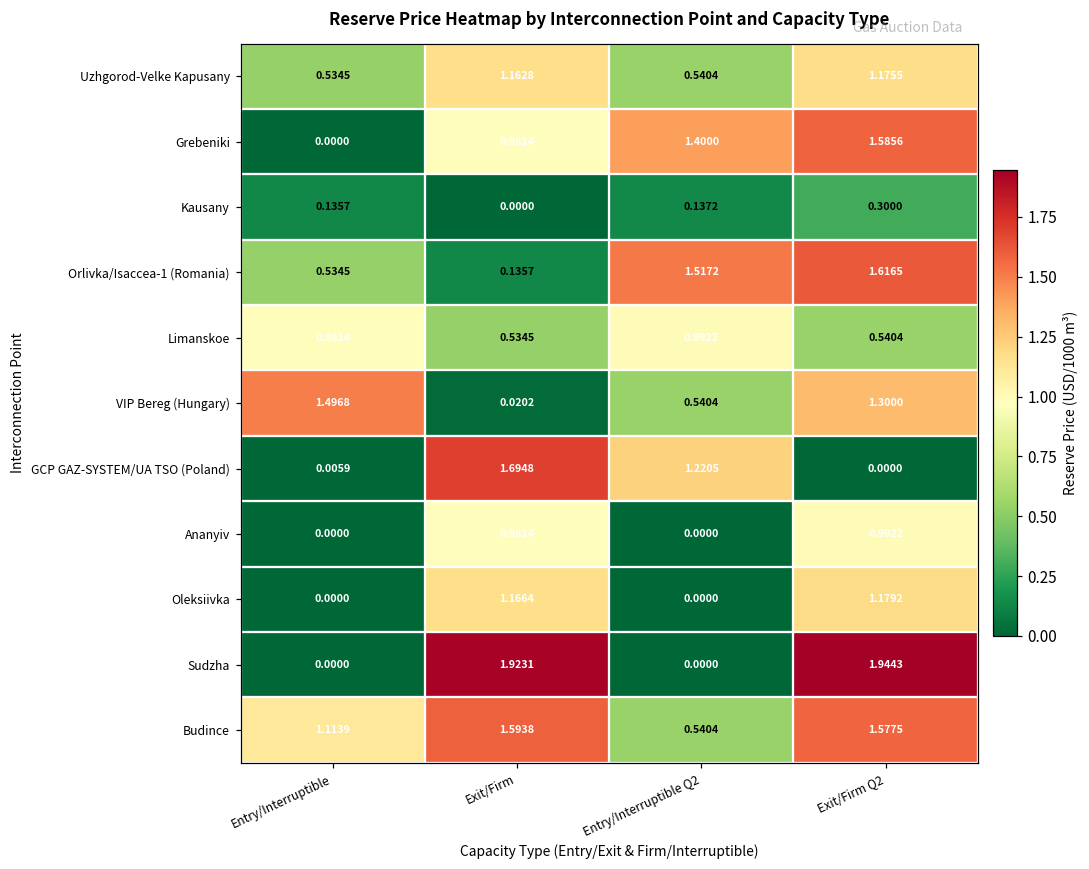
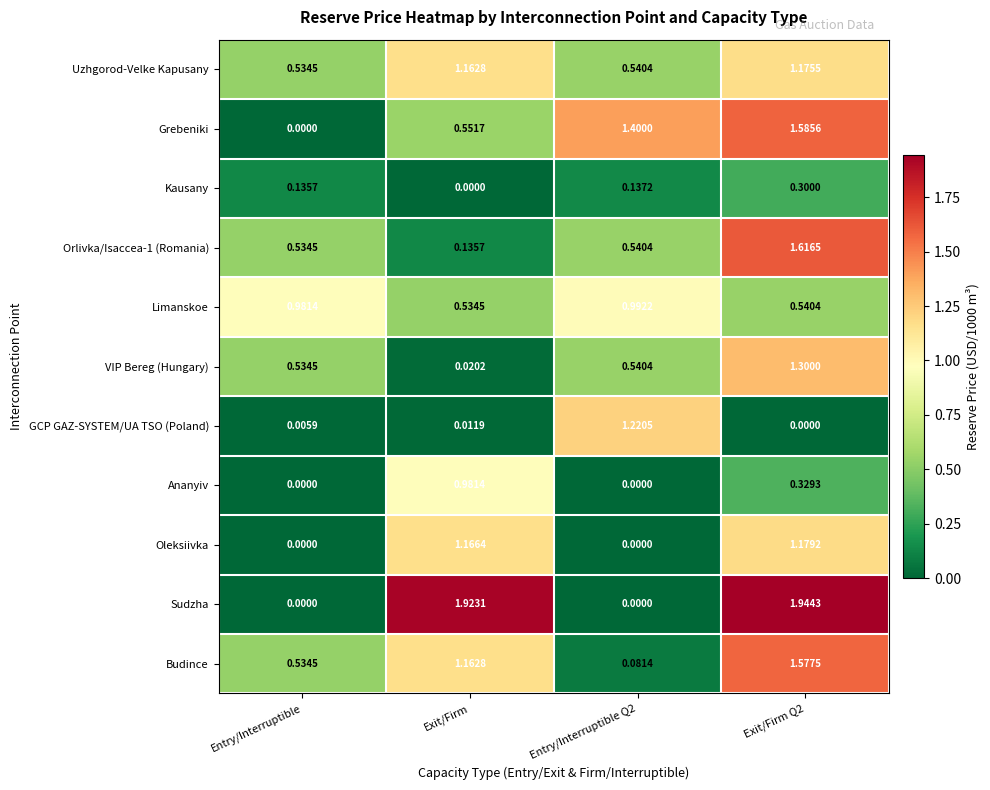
  {
    "Uzhgorod-Velke Kapusany": {
      "Entry/Interruptible": 0.5345,
      "Exit/Firm": 1.1628,
      "Entry/Interruptible Q2": 0.5404,
      "Exit/Firm Q2": 1.1755
    },
    "Grebeniki": {
      "Entry/Interruptible": 0.0000,
-     "Exit/Firm": 0.9814,
+     "Exit/Firm": 0.5517,
      "Entry/Interruptible Q2": 1.4000,
      "Exit/Firm Q2": 1.5856
    },
    "Kausany": {
      "Entry/Interruptible": 0.1357,
      "Exit/Firm": 0.0000,
      "Entry/Interruptible Q2": 0.1372,
      "Exit/Firm Q2": 0.3000
    },
    "Orlivka/Isaccea-1 (Romania)": {
      "Entry/Interruptible": 0.5345,
      "Exit/Firm": 0.1357,
-     "Entry/Interruptible Q2": 1.5172,
+     "Entry/Interruptible Q2": 0.5404,
      "Exit/Firm Q2": 1.6165
    },
    "Limanskoe": {
      "Entry/Interruptible": 0.9814,
      "Exit/Firm": 0.5345,
      "Entry/Interruptible Q2": 0.9922,
      "Exit/Firm Q2": 0.5404
    },
    "VIP Bereg (Hungary)": {
-     "Entry/Interruptible": 1.4968,
+     "Entry/Interruptible": 0.5345,
      "Exit/Firm": 0.0202,
      "Entry/Interruptible Q2": 0.5404,
      "Exit/Firm Q2": 1.3000
    },
    "GCP GAZ-SYSTEM/UA TSO (Poland)": {
      "Entry/Interruptible": 0.0059,
-     "Exit/Firm": 1.6948,
+     "Exit/Firm": 0.0119,
      "Entry/Interruptible Q2": 1.2205,
      "Exit/Firm Q2": 0.0000
    },
    "Ananyiv": {
      "Entry/Interruptible": 0.0000,
      "Exit/Firm": 0.9814,
      "Entry/Interruptible Q2": 0.0000,
-     "Exit/Firm Q2": 0.9922
+     "Exit/Firm Q2": 0.3293
    },
    "Oleksiivka": {
      "Entry/Interruptible": 0.0000,
      "Exit/Firm": 1.1664,
      "Entry/Interruptible Q2": 0.0000,
      "Exit/Firm Q2": 1.1792
    },
    "Sudzha": {
      "Entry/Interruptible": 0.0000,
      "Exit/Firm": 1.9231,
      "Entry/Interruptible Q2": 0.0000,
      "Exit/Firm Q2": 1.9443
    },
    "Budince": {
-     "Entry/Interruptible": 1.1139,
-     "Exit/Firm": 1.5938,
-     "Entry/Interruptible Q2": 0.5404,
+     "Entry/Interruptible": 0.5345,
+     "Exit/Firm": 1.1628,
+     "Entry/Interruptible Q2": 0.0814,
      "Exit/Firm Q2": 1.5775
    }
  }
